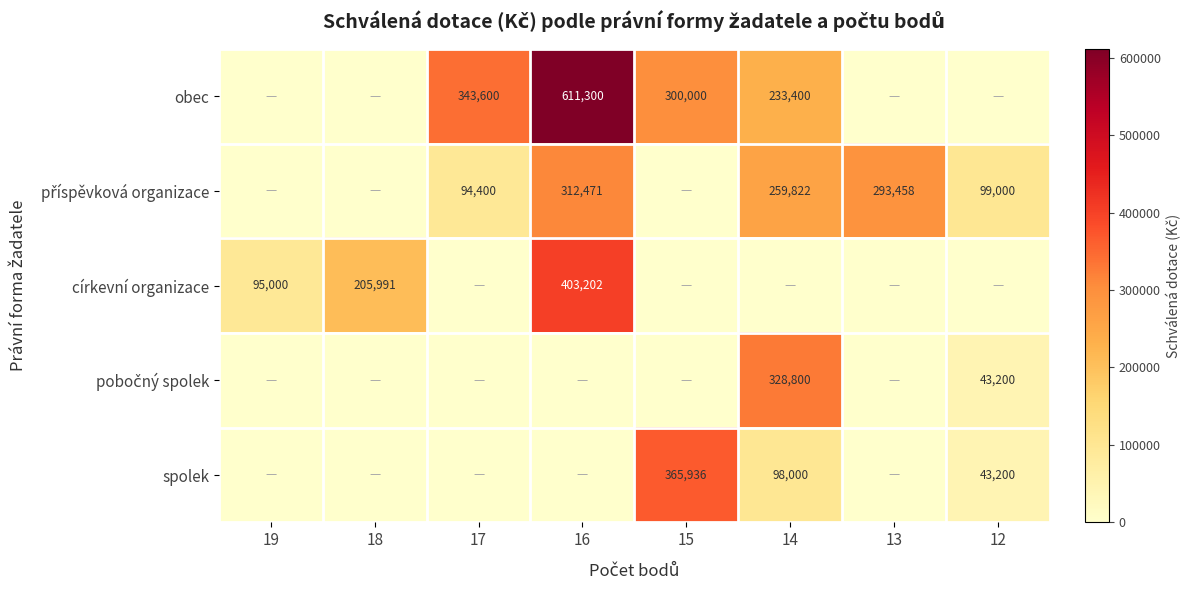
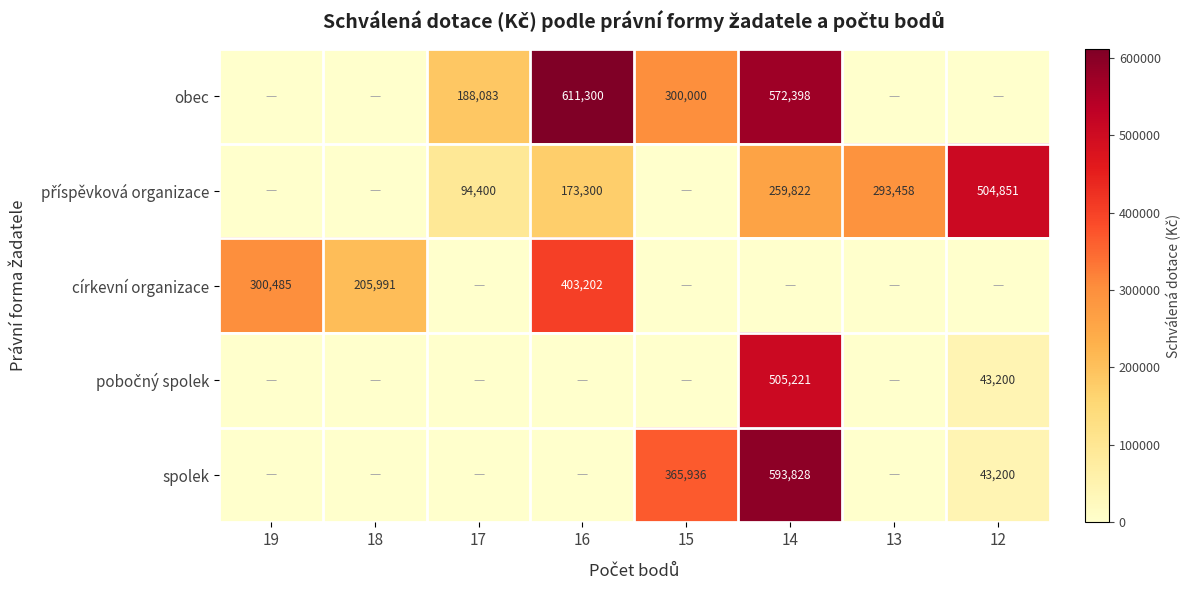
  {
    "obec": {
-     "17": "343,600",
+     "17": "188,083",
      "16": "611,300",
      "15": "300,000",
-     "14": "233,400"
+     "14": "572,398"
    },
    "příspěvková organizace": {
      "17": "94,400",
-     "16": "312,471",
+     "16": "173,300",
      "14": "259,822",
      "13": "293,458",
-     "12": "99,000"
+     "12": "504,851"
    },
    "církevní organizace": {
-     "19": "95,000",
+     "19": "300,485",
      "18": "205,991",
      "16": "403,202"
    },
    "pobočný spolek": {
-     "14": "328,800",
+     "14": "505,221",
      "12": "43,200"
    },
    "spolek": {
      "15": "365,936",
-     "14": "98,000",
+     "14": "593,828",
      "12": "43,200"
    }
  }
